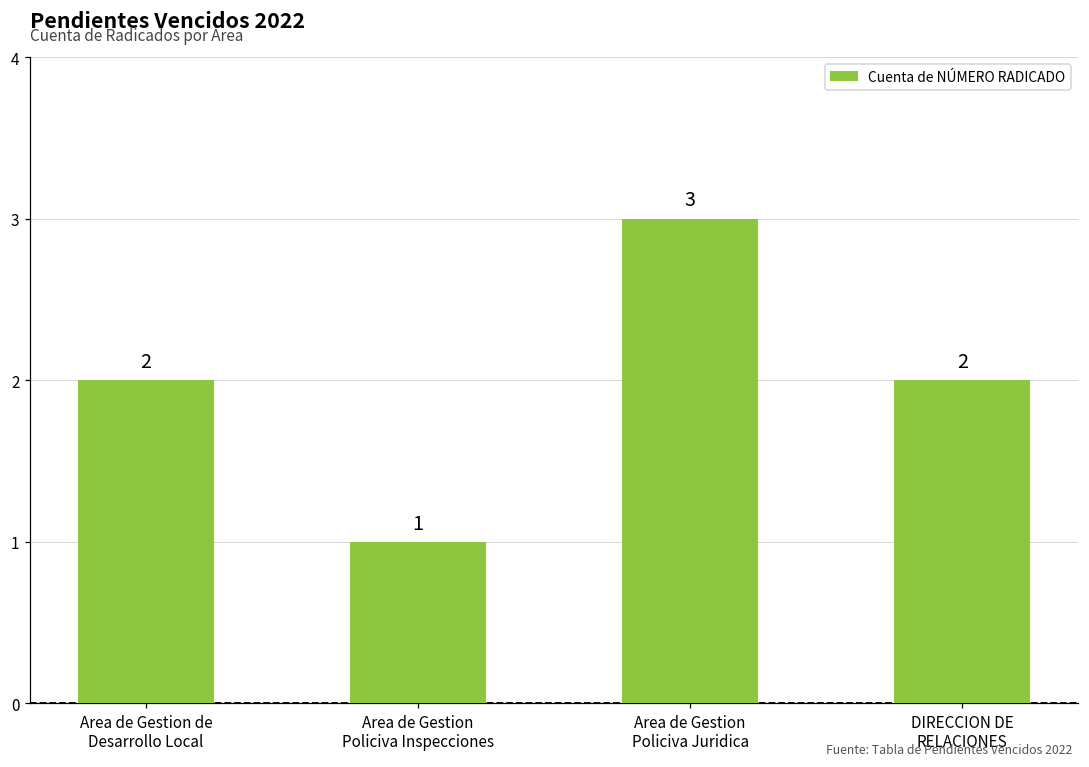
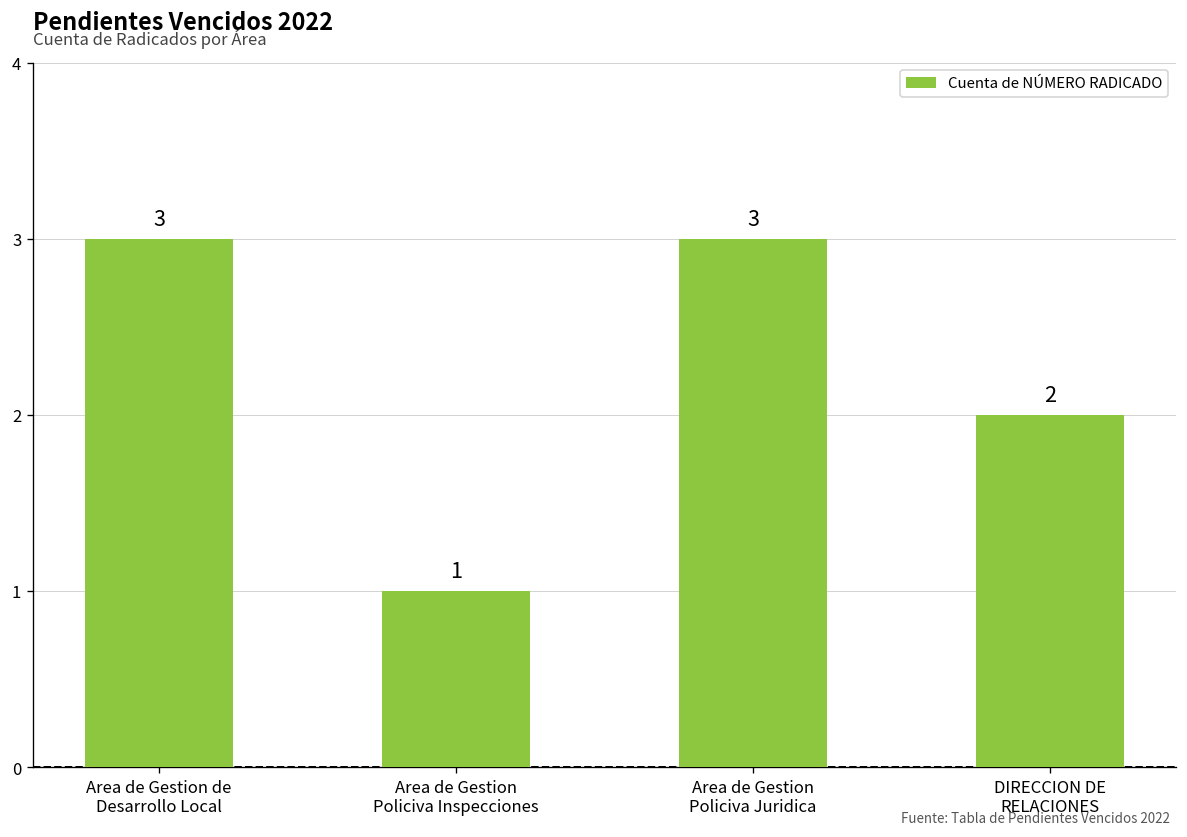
  {
-   "Area de Gestion de Desarrollo Local": 2,
+   "Area de Gestion de Desarrollo Local": 3,
    "Area de Gestion Policiva Inspecciones": 1,
    "Area de Gestion Policiva Juridica": 3,
    "DIRECCION DE RELACIONES": 2
  }
